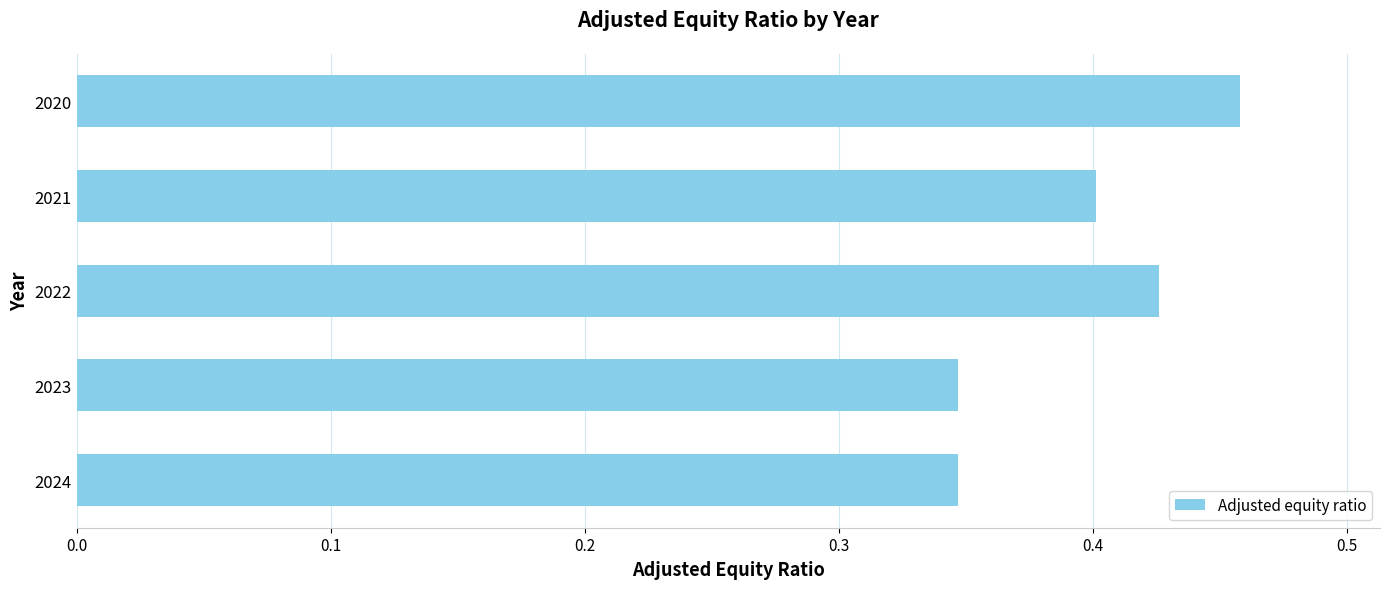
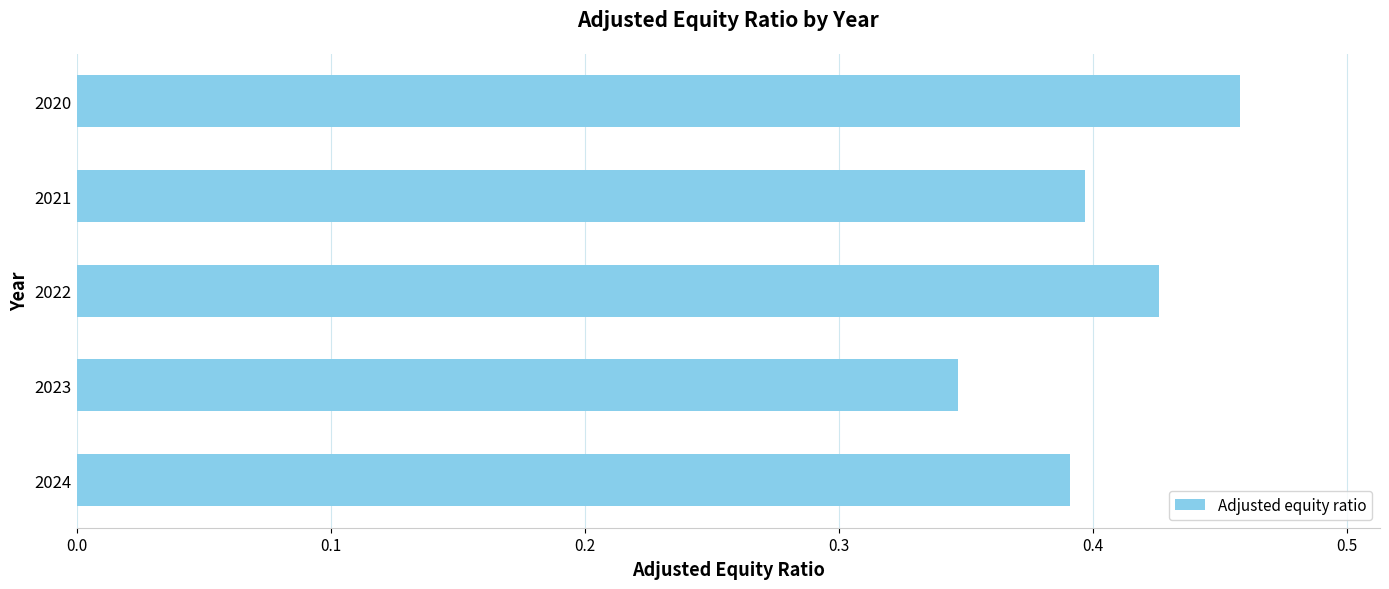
  {
    "2020": 0.458,
-   "2021": 0.401,
+   "2021": 0.397,
    "2022": 0.426,
    "2023": 0.347,
-   "2024": 0.347
+   "2024": 0.391
  }
